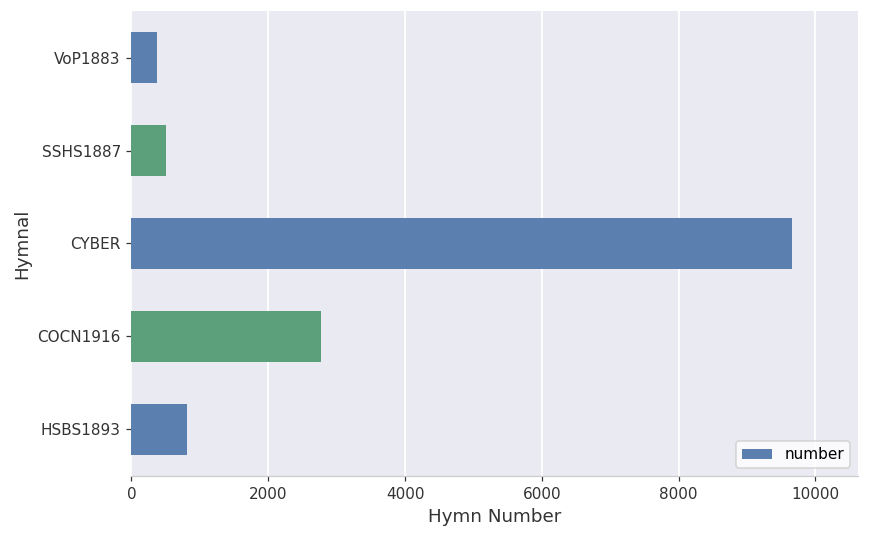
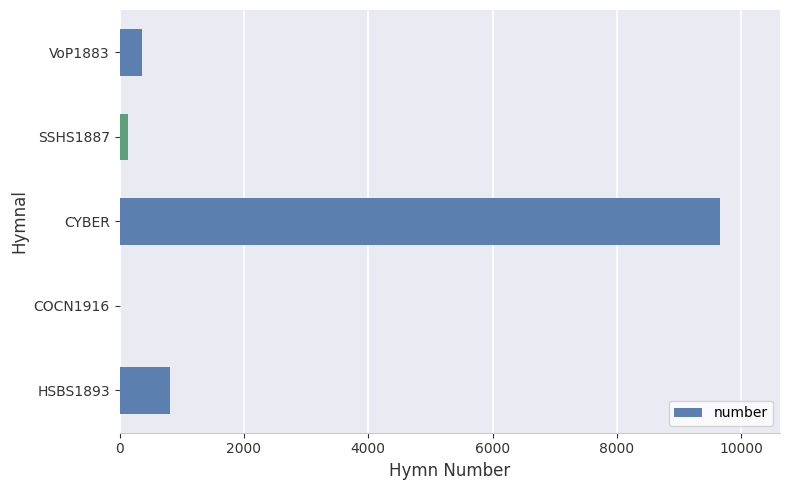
  {
    "VoP1883": 400,
-   "SSHS1887": 500,
+   "SSHS1887": 100,
    "CYBER": 9700,
-   "COCN1916": 2800,
+   "COCN1916": 0,
    "HSBS1893": 800
  }
